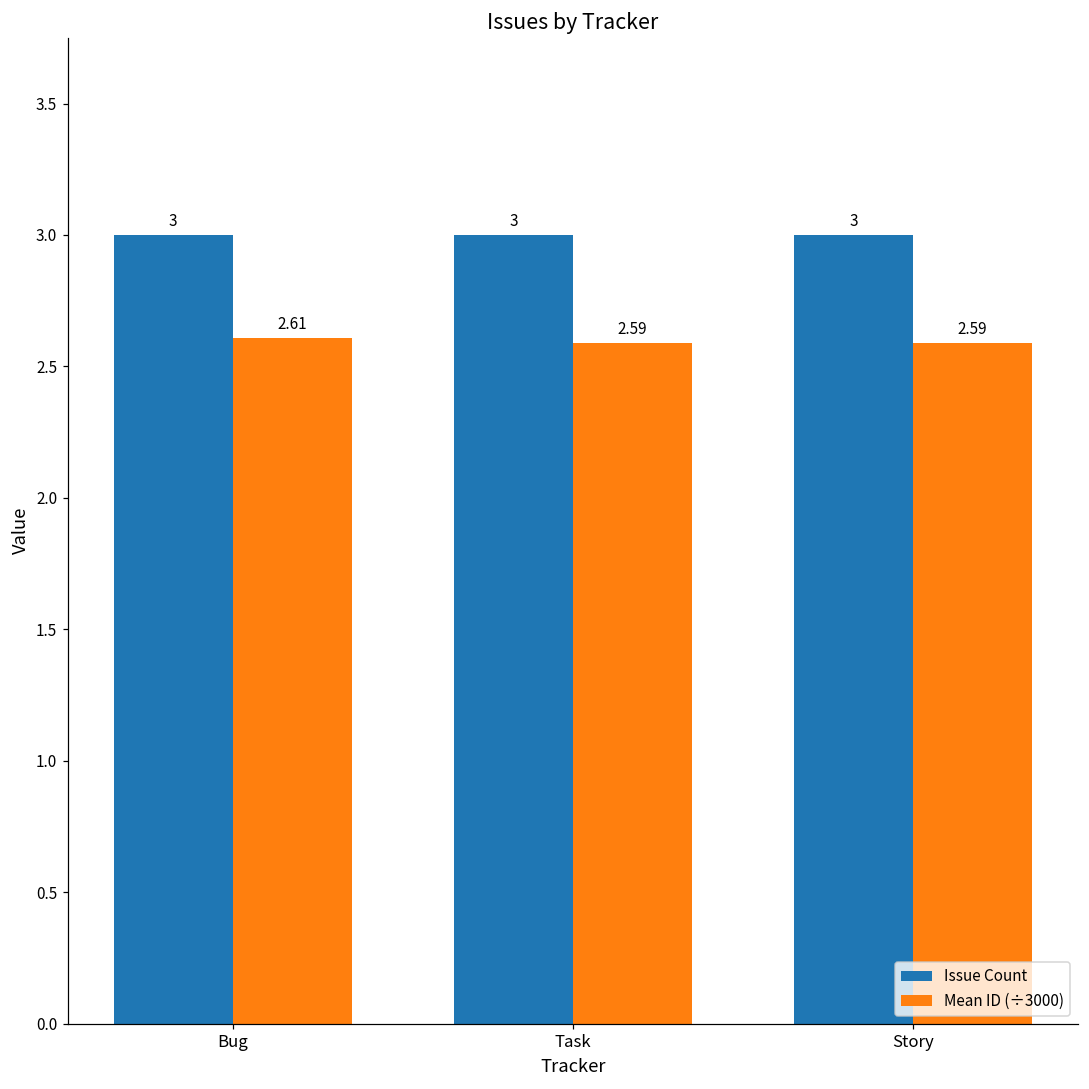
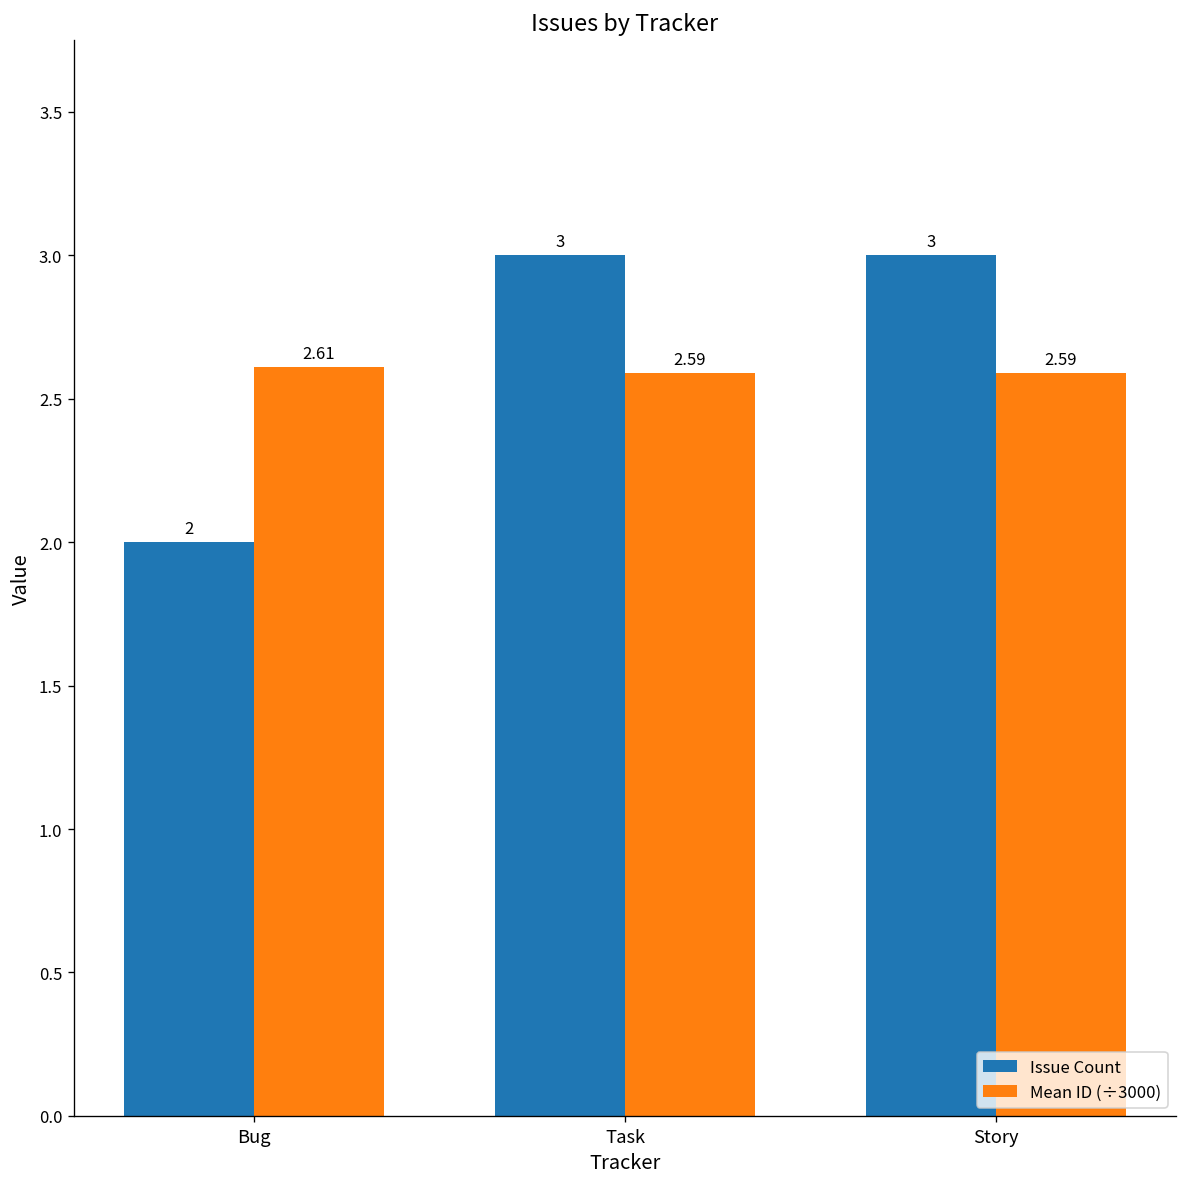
  {
    "Issue Count": {
-     "Bug": 3,
+     "Bug": 2,
      "Task": 3,
      "Story": 3
    },
    "Mean ID (÷3000)": {
      "Bug": 2.61,
      "Task": 2.59,
      "Story": 2.59
    }
  }
